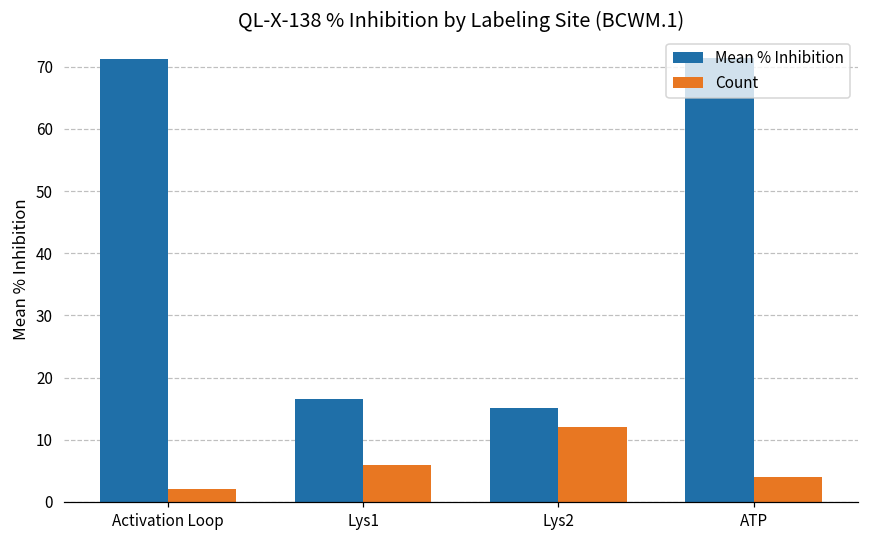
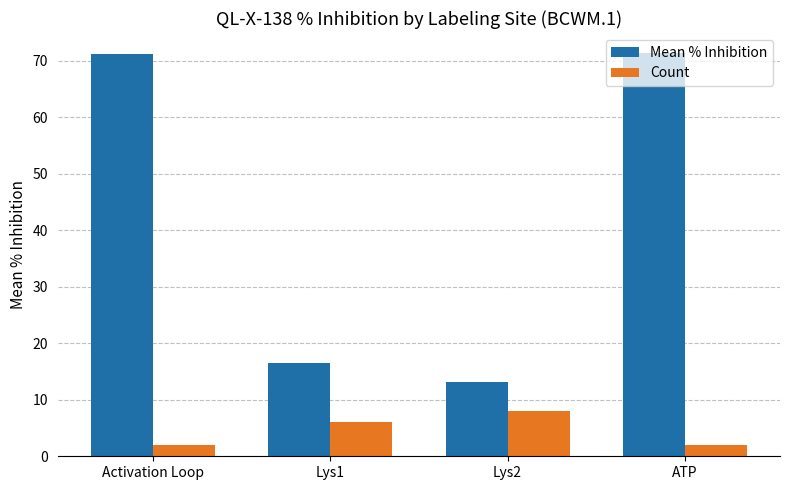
  {
    "Mean % Inhibition": {
      "Activation Loop": 71,
      "Lys1": 16,
-     "Lys2": 15
+     "Lys2": 13
    },
    "Count": {
      "Activation Loop": 2,
      "Lys1": 6,
-     "Lys2": 12,
-     "ATP": 4
+     "Lys2": 8,
+     "ATP": 2
    }
  }
